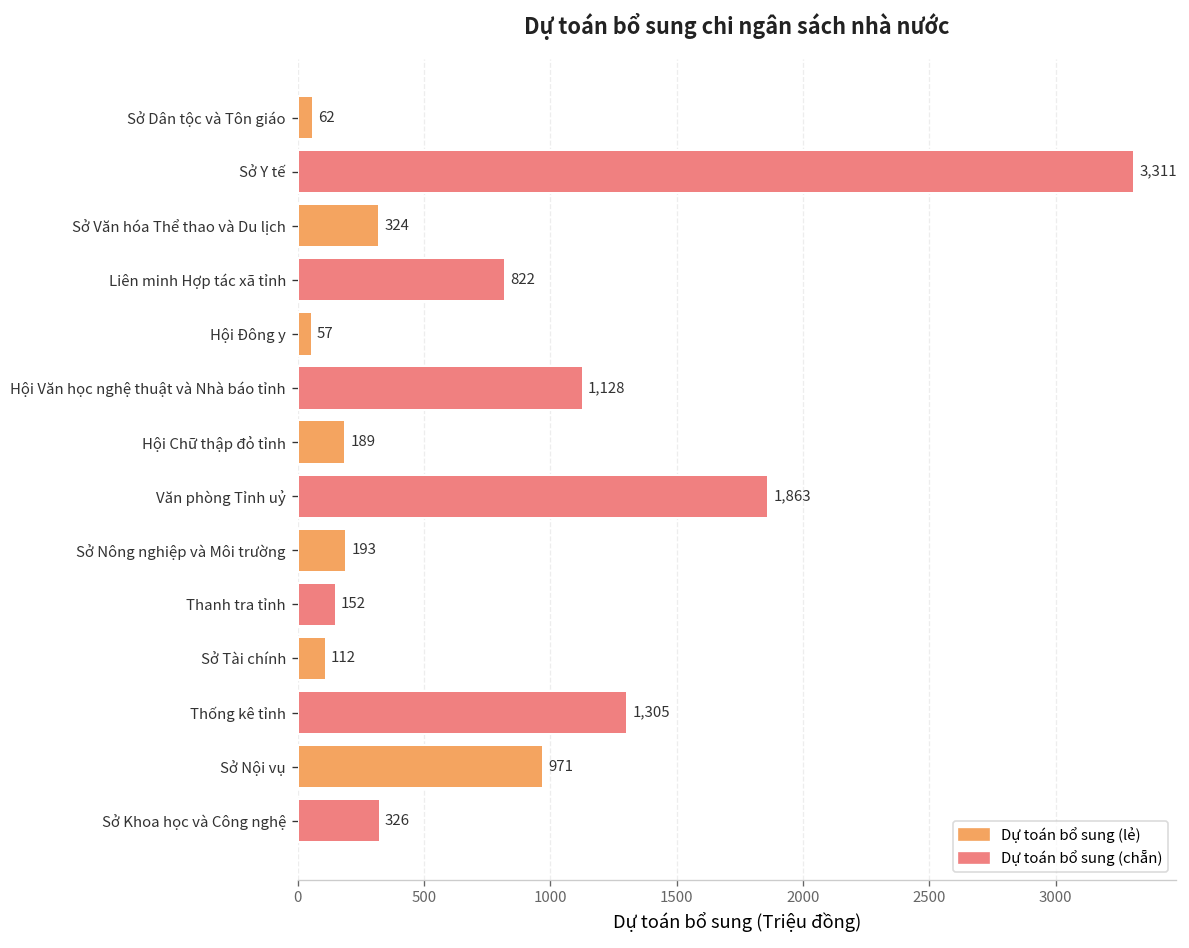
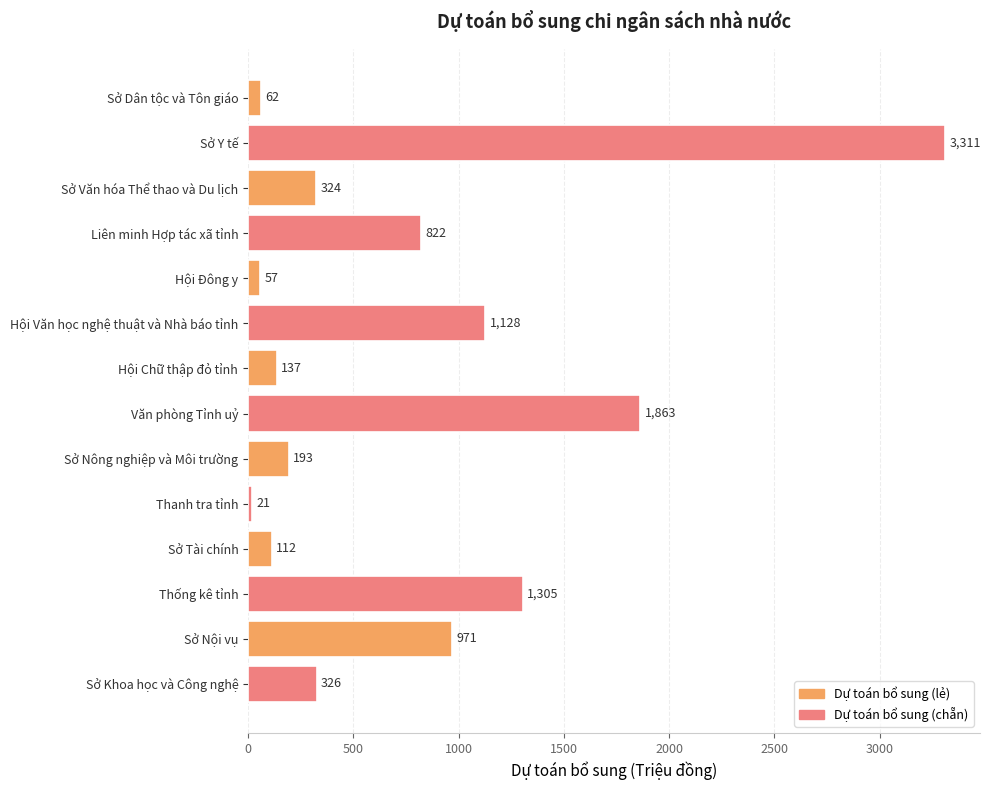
  {
    "Sở Dân tộc và Tôn giáo": "62",
    "Sở Y tế": "3,311",
    "Sở Văn hóa Thể thao và Du lịch": "324",
    "Liên minh Hợp tác xã tỉnh": "822",
    "Hội Đông y": "57",
    "Hội Văn học nghệ thuật và Nhà báo tỉnh": "1,128",
-   "Hội Chữ thập đỏ tỉnh": "189",
+   "Hội Chữ thập đỏ tỉnh": "137",
    "Văn phòng Tỉnh uỷ": "1,863",
    "Sở Nông nghiệp và Môi trường": "193",
-   "Thanh tra tỉnh": "152",
+   "Thanh tra tỉnh": "21",
    "Sở Tài chính": "112",
    "Thống kê tỉnh": "1,305",
    "Sở Nội vụ": "971",
    "Sở Khoa học và Công nghệ": "326"
  }
